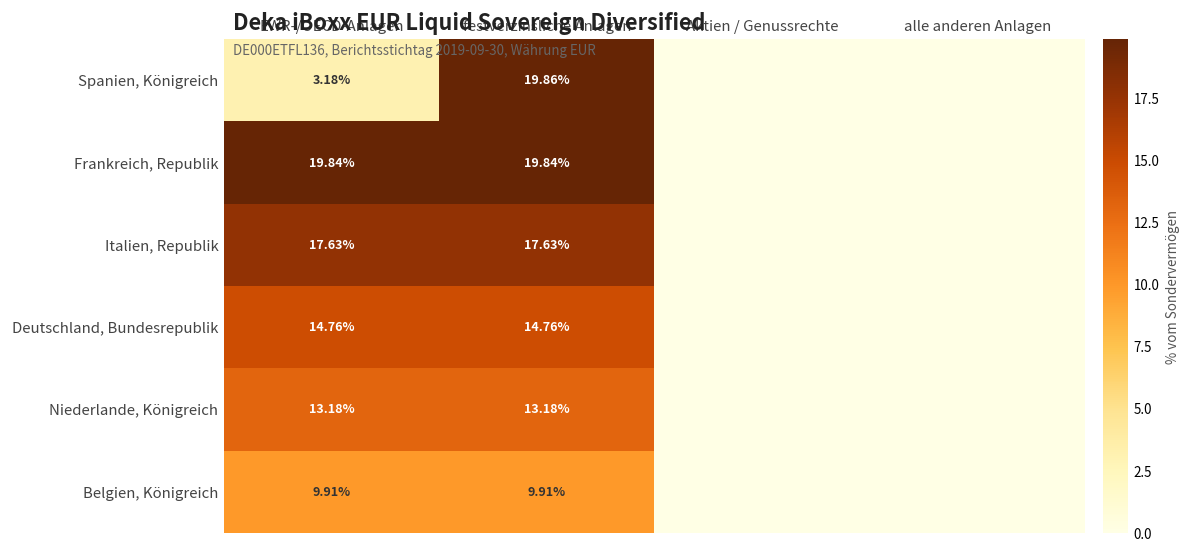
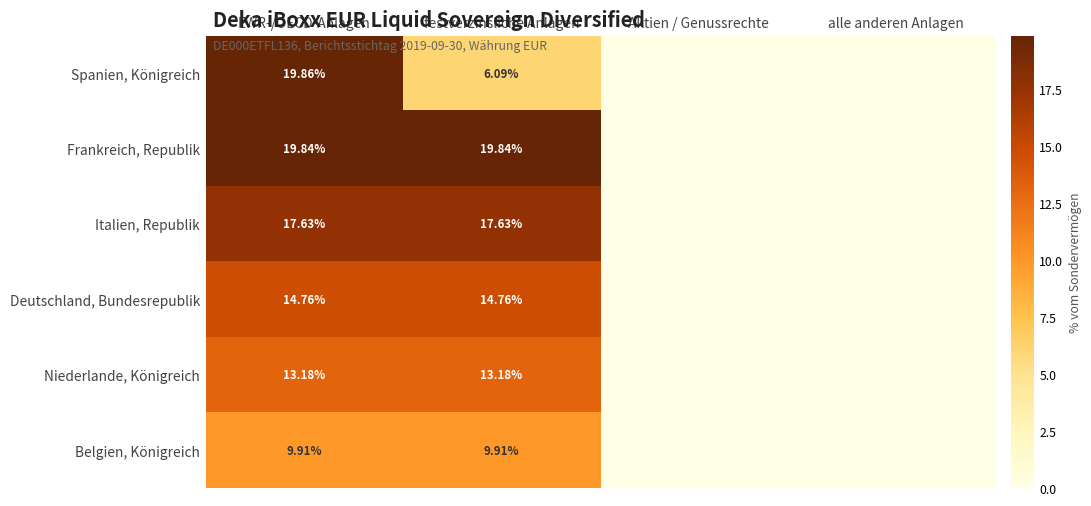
  {
    "Spanien, Königreich": {
-     "EWR-/OECD-Anlagen": "3.18%",
-     "festverzinsliche Anlagen": "19.86%"
+     "EWR-/OECD-Anlagen": "19.86%",
+     "festverzinsliche Anlagen": "6.09%"
    },
    "Frankreich, Republik": {
      "EWR-/OECD-Anlagen": "19.84%",
      "festverzinsliche Anlagen": "19.84%"
    },
    "Italien, Republik": {
      "EWR-/OECD-Anlagen": "17.63%",
      "festverzinsliche Anlagen": "17.63%"
    },
    "Deutschland, Bundesrepublik": {
      "EWR-/OECD-Anlagen": "14.76%",
      "festverzinsliche Anlagen": "14.76%"
    },
    "Niederlande, Königreich": {
      "EWR-/OECD-Anlagen": "13.18%",
      "festverzinsliche Anlagen": "13.18%"
    },
    "Belgien, Königreich": {
      "EWR-/OECD-Anlagen": "9.91%",
      "festverzinsliche Anlagen": "9.91%"
    }
  }
